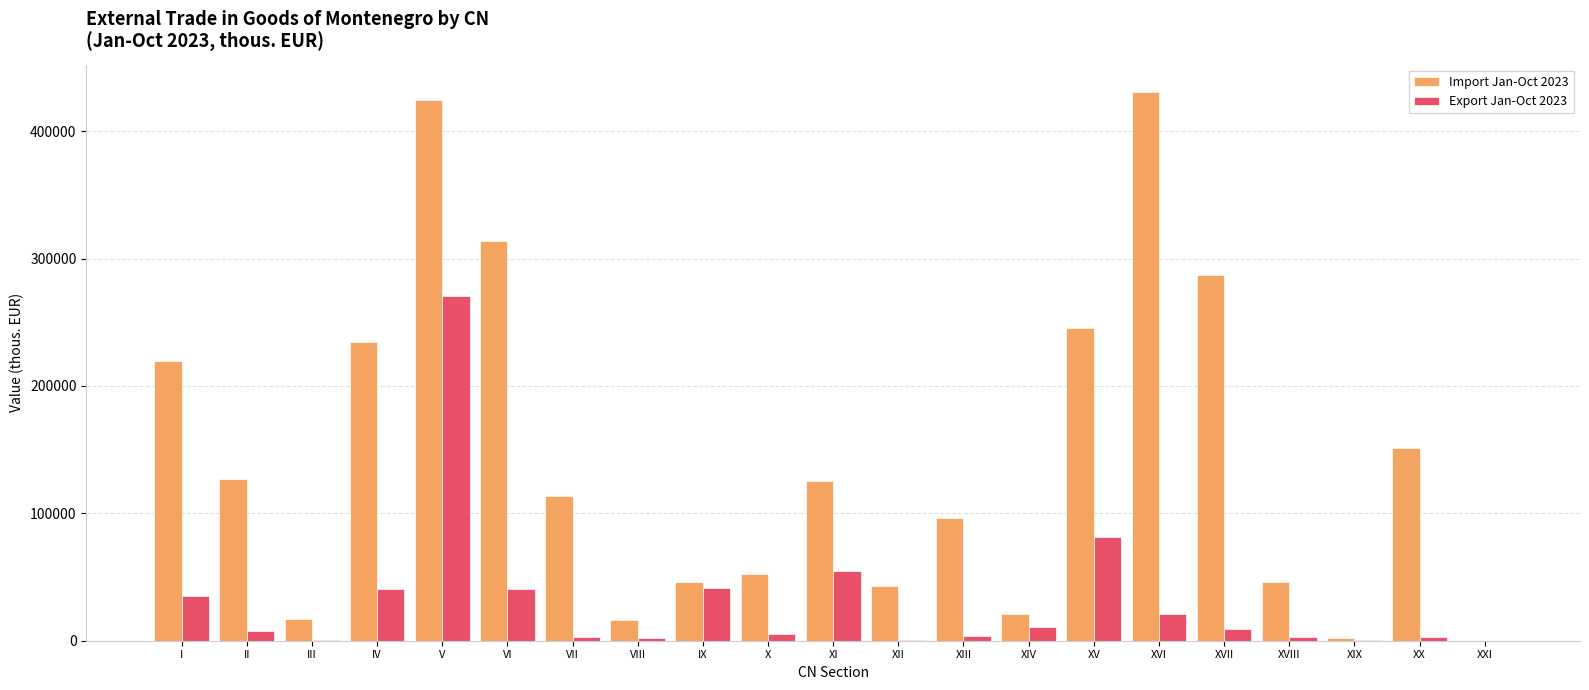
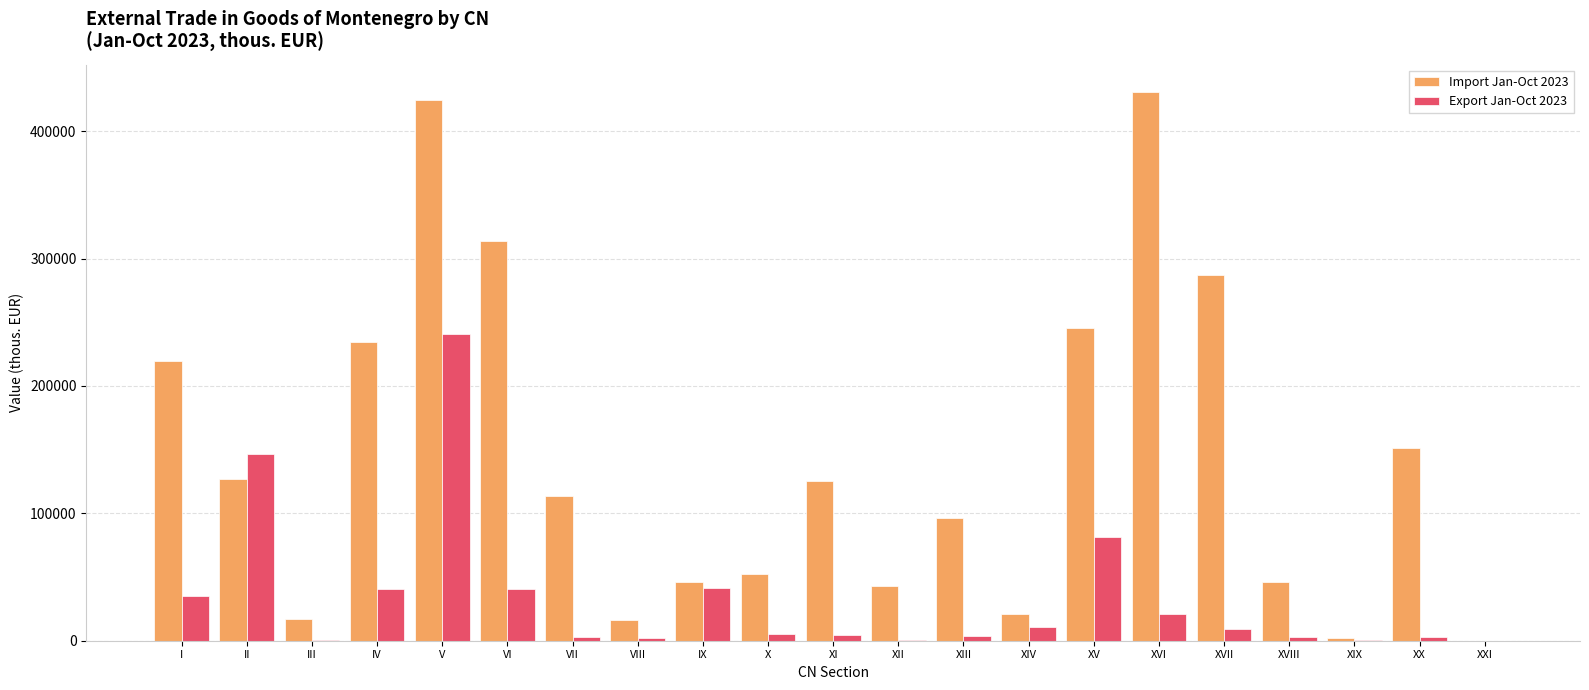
  {
    "Import Jan-Oct 2023": {
      "I": 219000,
      "II": 127000,
      "III": 17000,
      "IV": 234000,
      "V": 424000,
      "VI": 314000,
      "VII": 114000,
      "VIII": 16000,
      "IX": 46000,
      "X": 53000,
      "XI": 125000,
      "XII": 43000,
      "XIII": 96000,
      "XIV": 21000,
      "XV": 246000,
      "XVI": 431000,
      "XVII": 287000,
      "XVIII": 46000,
      "XIX": 2000,
      "XX": 151000
    },
    "Export Jan-Oct 2023": {
      "I": 35000,
-     "II": 8000,
+     "II": 146000,
      "IV": 41000,
-     "V": 270000,
+     "V": 241000,
      "VI": 41000,
      "VII": 3000,
      "IX": 41000,
      "X": 5000,
-     "XI": 55000,
+     "XI": 4000,
      "XIII": 3000,
      "XIV": 10000,
      "XV": 82000,
      "XVI": 21000,
      "XVII": 9000,
      "XVIII": 3000,
      "XX": 3000
    }
  }
